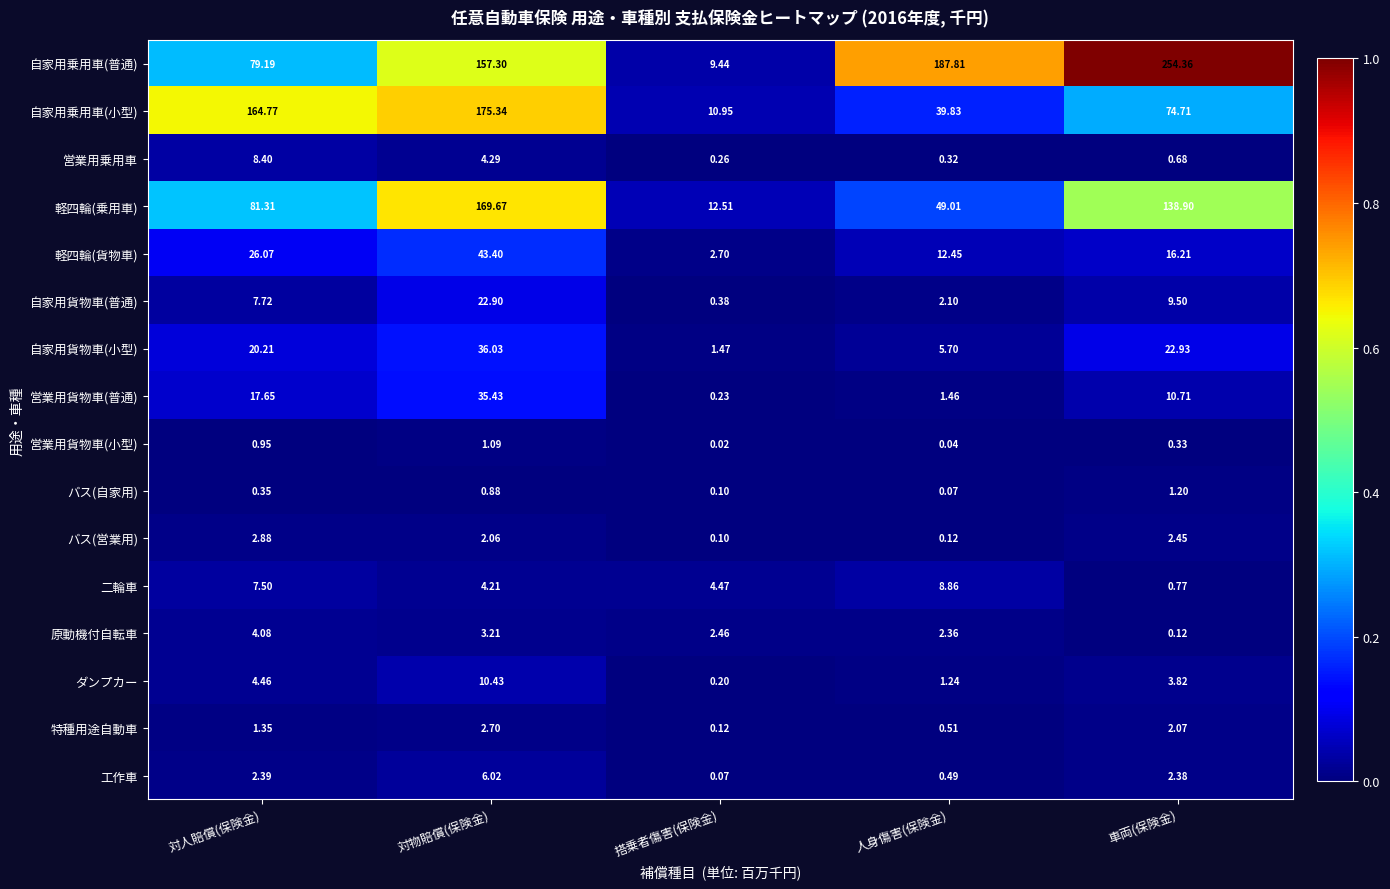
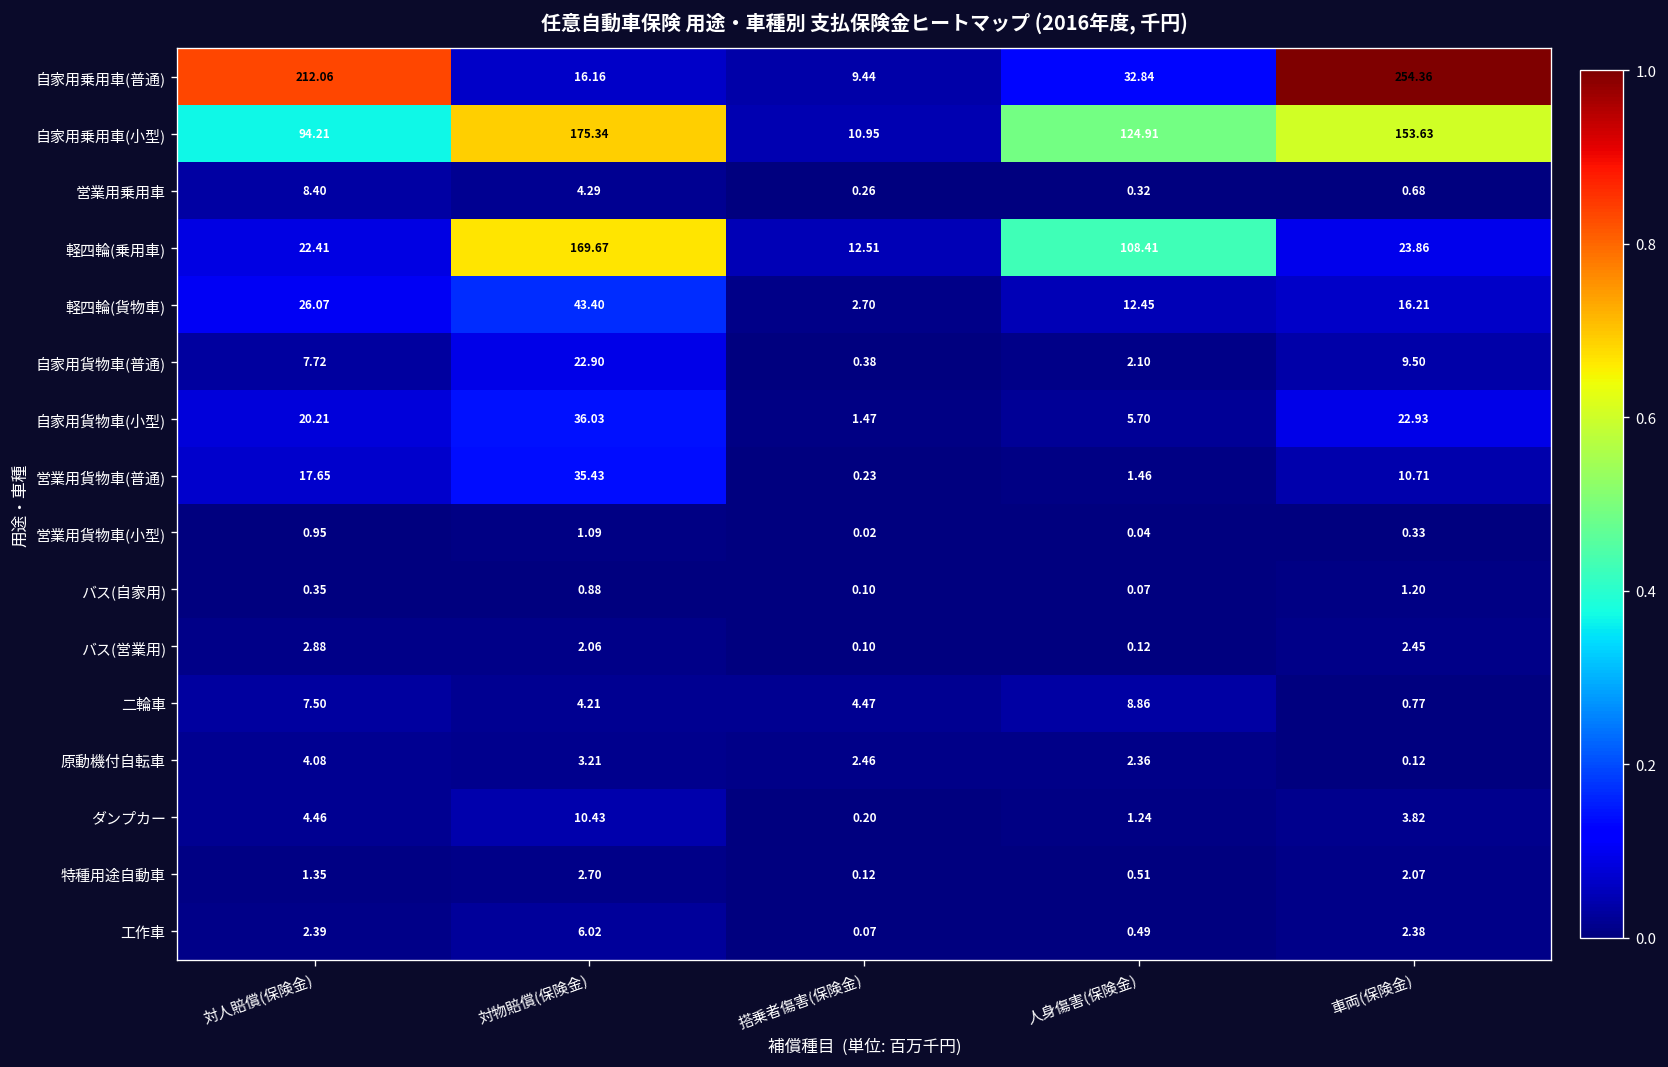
  {
    "自家用乗用車(普通)": {
-     "対人賠償(保険金)": 79.19,
-     "対物賠償(保険金)": 157.30,
+     "対人賠償(保険金)": 212.06,
+     "対物賠償(保険金)": 16.16,
      "搭乗者傷害(保険金)": 9.44,
-     "人身傷害(保険金)": 187.81,
+     "人身傷害(保険金)": 32.84,
      "車両(保険金)": 254.36
    },
    "自家用乗用車(小型)": {
-     "対人賠償(保険金)": 164.77,
+     "対人賠償(保険金)": 94.21,
      "対物賠償(保険金)": 175.34,
      "搭乗者傷害(保険金)": 10.95,
-     "人身傷害(保険金)": 39.83,
-     "車両(保険金)": 74.71
+     "人身傷害(保険金)": 124.91,
+     "車両(保険金)": 153.63
    },
    "営業用乗用車": {
      "対人賠償(保険金)": 8.40,
      "対物賠償(保険金)": 4.29,
      "搭乗者傷害(保険金)": 0.26,
      "人身傷害(保険金)": 0.32,
      "車両(保険金)": 0.68
    },
    "軽四輪(乗用車)": {
-     "対人賠償(保険金)": 81.31,
+     "対人賠償(保険金)": 22.41,
      "対物賠償(保険金)": 169.67,
      "搭乗者傷害(保険金)": 12.51,
-     "人身傷害(保険金)": 49.01,
-     "車両(保険金)": 138.90
+     "人身傷害(保険金)": 108.41,
+     "車両(保険金)": 23.86
    },
    "軽四輪(貨物車)": {
      "対人賠償(保険金)": 26.07,
      "対物賠償(保険金)": 43.40,
      "搭乗者傷害(保険金)": 2.70,
      "人身傷害(保険金)": 12.45,
      "車両(保険金)": 16.21
    },
    "自家用貨物車(普通)": {
      "対人賠償(保険金)": 7.72,
      "対物賠償(保険金)": 22.90,
      "搭乗者傷害(保険金)": 0.38,
      "人身傷害(保険金)": 2.10,
      "車両(保険金)": 9.50
    },
    "自家用貨物車(小型)": {
      "対人賠償(保険金)": 20.21,
      "対物賠償(保険金)": 36.03,
      "搭乗者傷害(保険金)": 1.47,
      "人身傷害(保険金)": 5.70,
      "車両(保険金)": 22.93
    },
    "営業用貨物車(普通)": {
      "対人賠償(保険金)": 17.65,
      "対物賠償(保険金)": 35.43,
      "搭乗者傷害(保険金)": 0.23,
      "人身傷害(保険金)": 1.46,
      "車両(保険金)": 10.71
    },
    "営業用貨物車(小型)": {
      "対人賠償(保険金)": 0.95,
      "対物賠償(保険金)": 1.09,
      "搭乗者傷害(保険金)": 0.02,
      "人身傷害(保険金)": 0.04,
      "車両(保険金)": 0.33
    },
    "バス(自家用)": {
      "対人賠償(保険金)": 0.35,
      "対物賠償(保険金)": 0.88,
      "搭乗者傷害(保険金)": 0.10,
      "人身傷害(保険金)": 0.07,
      "車両(保険金)": 1.20
    },
    "バス(営業用)": {
      "対人賠償(保険金)": 2.88,
      "対物賠償(保険金)": 2.06,
      "搭乗者傷害(保険金)": 0.10,
      "人身傷害(保険金)": 0.12,
      "車両(保険金)": 2.45
    },
    "二輪車": {
      "対人賠償(保険金)": 7.50,
      "対物賠償(保険金)": 4.21,
      "搭乗者傷害(保険金)": 4.47,
      "人身傷害(保険金)": 8.86,
      "車両(保険金)": 0.77
    },
    "原動機付自転車": {
      "対人賠償(保険金)": 4.08,
      "対物賠償(保険金)": 3.21,
      "搭乗者傷害(保険金)": 2.46,
      "人身傷害(保険金)": 2.36,
      "車両(保険金)": 0.12
    },
    "ダンプカー": {
      "対人賠償(保険金)": 4.46,
      "対物賠償(保険金)": 10.43,
      "搭乗者傷害(保険金)": 0.20,
      "人身傷害(保険金)": 1.24,
      "車両(保険金)": 3.82
    },
    "特種用途自動車": {
      "対人賠償(保険金)": 1.35,
      "対物賠償(保険金)": 2.70,
      "搭乗者傷害(保険金)": 0.12,
      "人身傷害(保険金)": 0.51,
      "車両(保険金)": 2.07
    },
    "工作車": {
      "対人賠償(保険金)": 2.39,
      "対物賠償(保険金)": 6.02,
      "搭乗者傷害(保険金)": 0.07,
      "人身傷害(保険金)": 0.49,
      "車両(保険金)": 2.38
    }
  }
